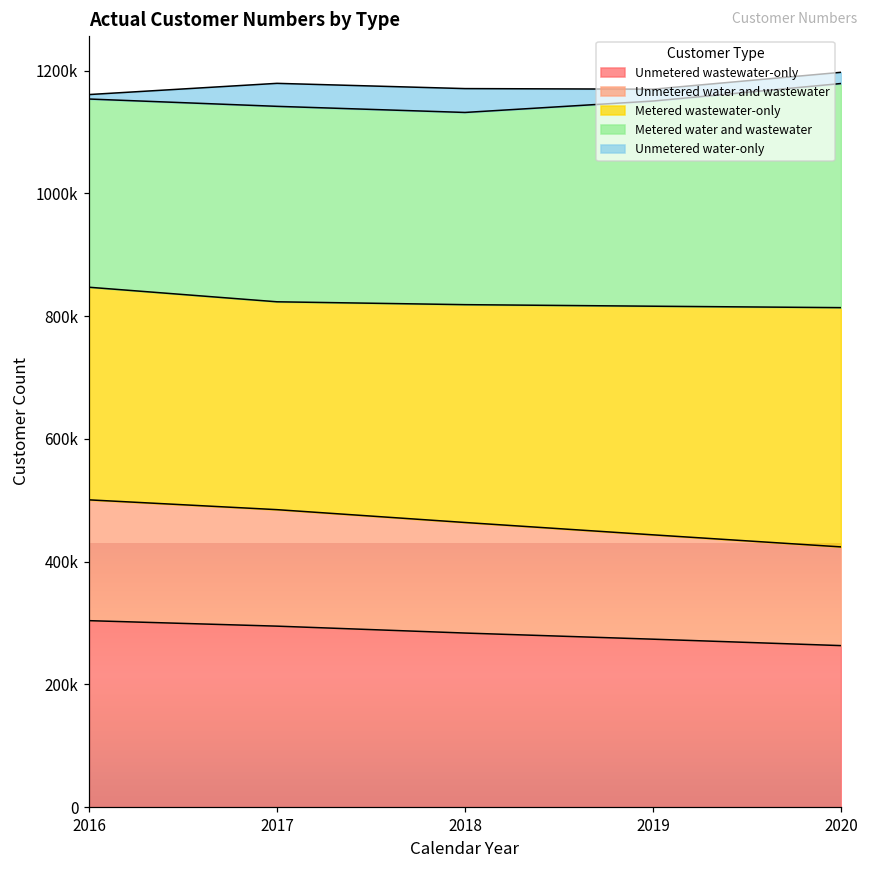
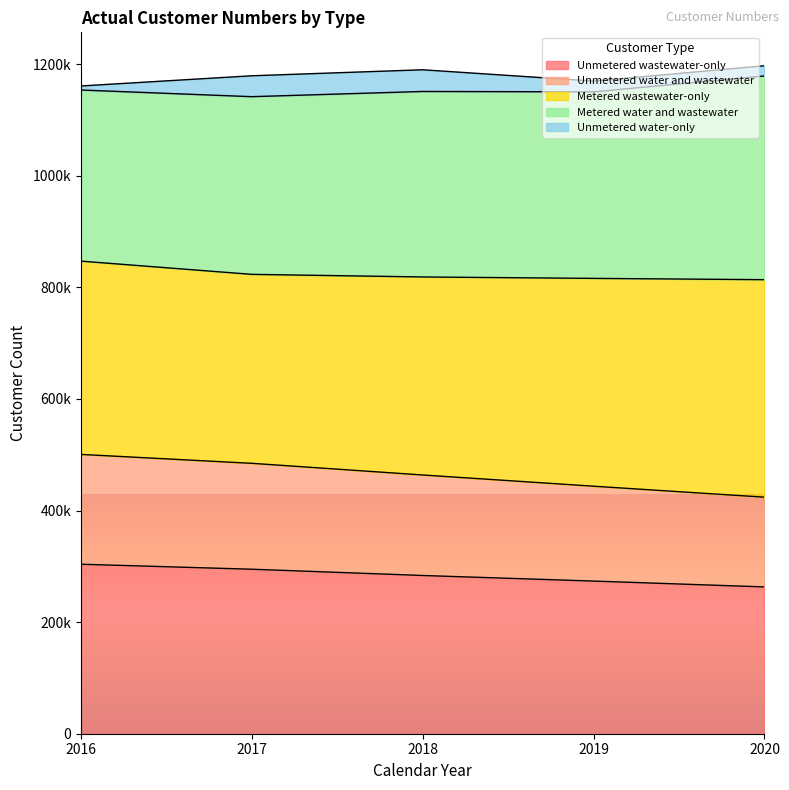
  {
    "Metered wastewater-only": {
      "2016": 350000,
      "2017": 340000,
      "2018": 350000,
      "2019": 370000,
      "2020": 390000
    },
    "Metered water and wastewater": {
      "2016": 310000,
      "2017": 320000,
-     "2018": 310000,
+     "2018": 330000,
      "2020": 370000
    },
    "Unmetered water-only": {
      "2016": 10000,
      "2017": 40000,
      "2018": 40000,
      "2020": 20000
    }
  }
